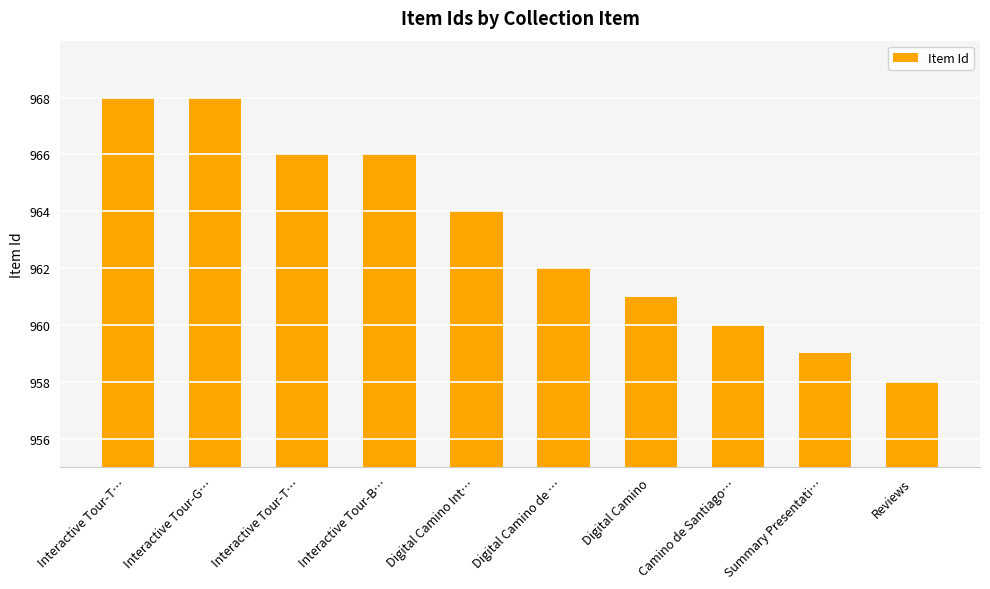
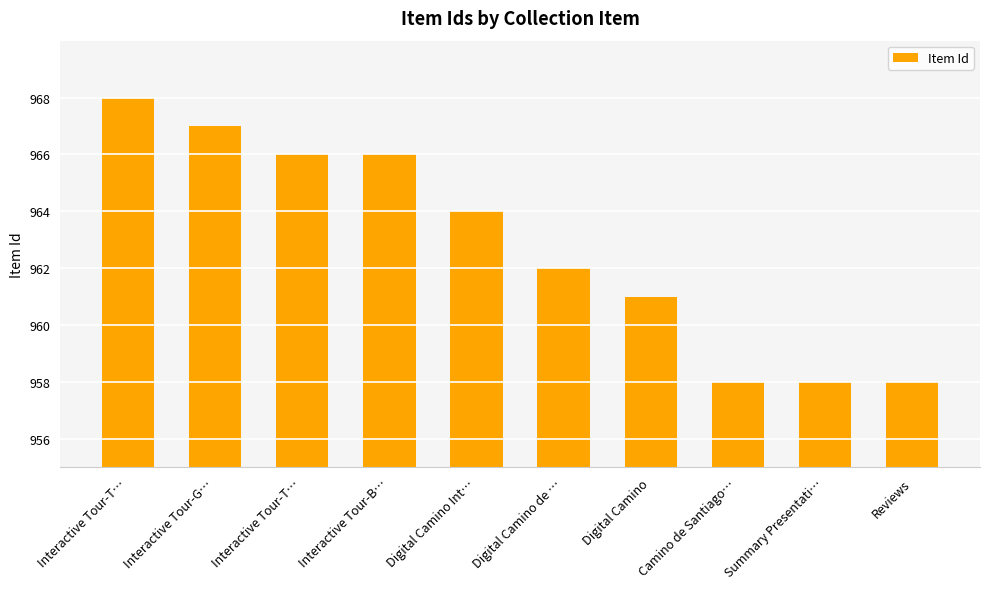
  {
-   "Interactive Tour-G…": 968,
+   "Interactive Tour-G…": 967,
    "Interactive Tour-B…": 966,
    "Digital Camino Int…": 964,
    "Digital Camino de …": 962,
    "Digital Camino": 961,
-   "Camino de Santiago…": 960,
-   "Summary Presentati…": 959,
+   "Camino de Santiago…": 958,
+   "Summary Presentati…": 958,
    "Reviews": 958
  }
